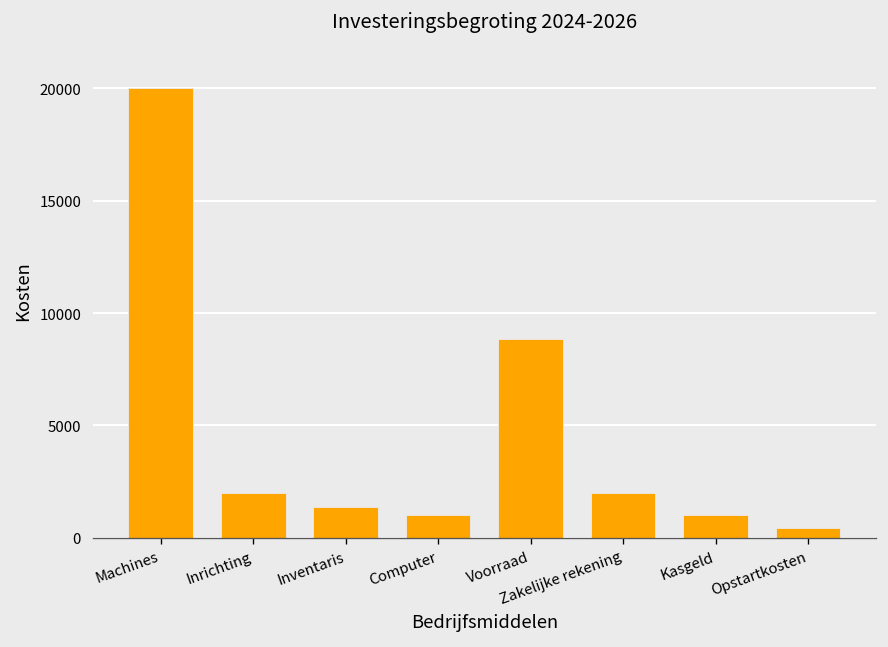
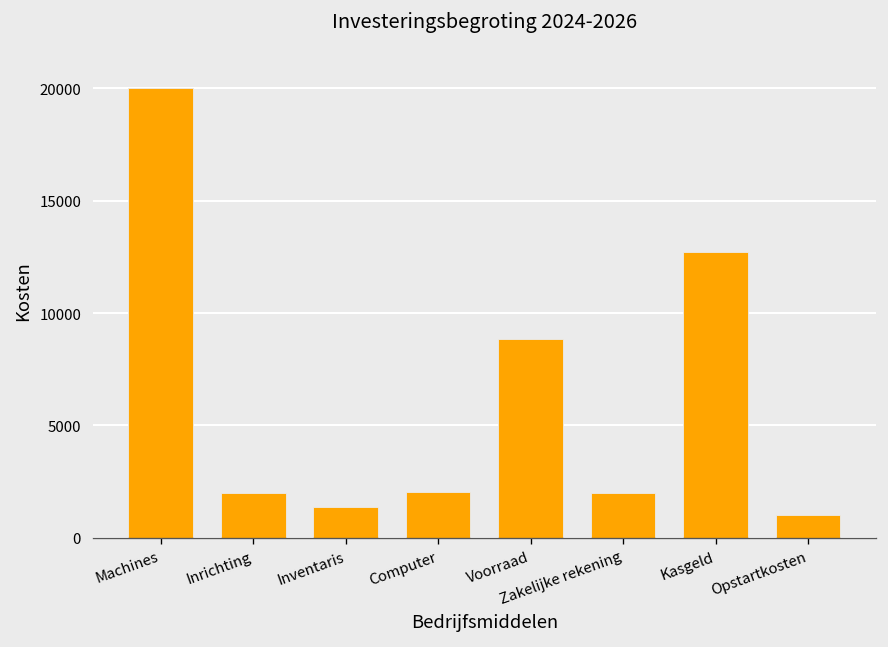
  {
    "Machines": 20000,
    "Inrichting": 2000,
    "Inventaris": 1400,
-   "Computer": 1000,
+   "Computer": 2000,
    "Voorraad": 8900,
    "Zakelijke rekening": 2000,
-   "Kasgeld": 1000,
-   "Opstartkosten": 400
+   "Kasgeld": 12700,
+   "Opstartkosten": 1000
  }
